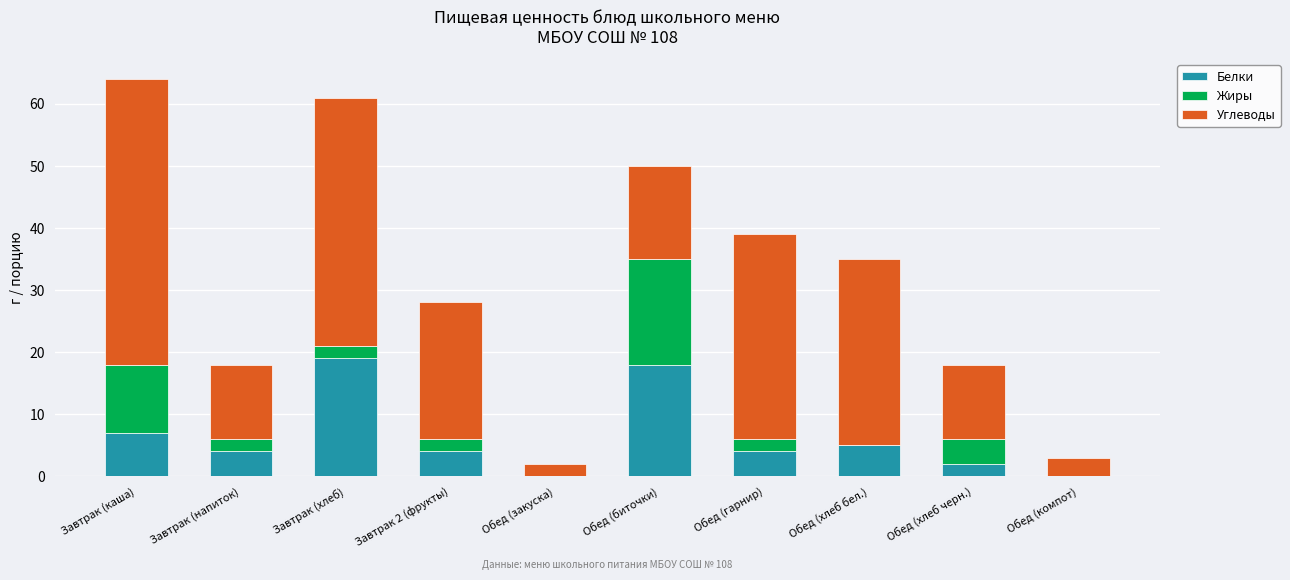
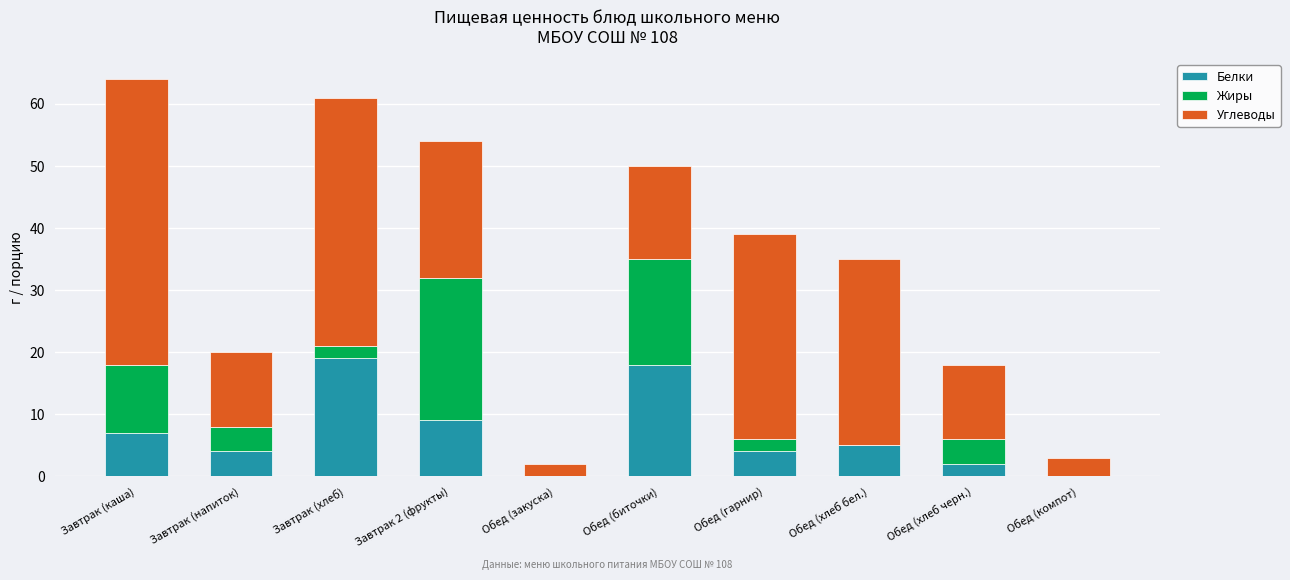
  {
    "Белки": {
      "Завтрак (каша)": 7,
      "Завтрак (напиток)": 4,
      "Завтрак (хлеб)": 19,
-     "Завтрак 2 (фрукты)": 4,
+     "Завтрак 2 (фрукты)": 9,
      "Обед (закуска)": 0,
      "Обед (биточки)": 18,
      "Обед (гарнир)": 4,
      "Обед (хлеб бел.)": 5,
      "Обед (хлеб черн.)": 2,
      "Обед (компот)": 0
    },
    "Жиры": {
      "Завтрак (каша)": 11,
-     "Завтрак (напиток)": 2,
+     "Завтрак (напиток)": 4,
      "Завтрак (хлеб)": 2,
-     "Завтрак 2 (фрукты)": 2,
+     "Завтрак 2 (фрукты)": 23,
      "Обед (закуска)": 0,
      "Обед (биточки)": 17,
      "Обед (гарнир)": 2,
      "Обед (хлеб бел.)": 0,
      "Обед (хлеб черн.)": 4,
      "Обед (компот)": 0
    },
    "Углеводы": {
      "Завтрак (каша)": 46,
      "Завтрак (напиток)": 12,
      "Завтрак (хлеб)": 40,
      "Завтрак 2 (фрукты)": 22,
      "Обед (закуска)": 2,
      "Обед (биточки)": 15,
      "Обед (гарнир)": 33,
      "Обед (хлеб бел.)": 30,
      "Обед (хлеб черн.)": 12,
      "Обед (компот)": 3
    }
  }
